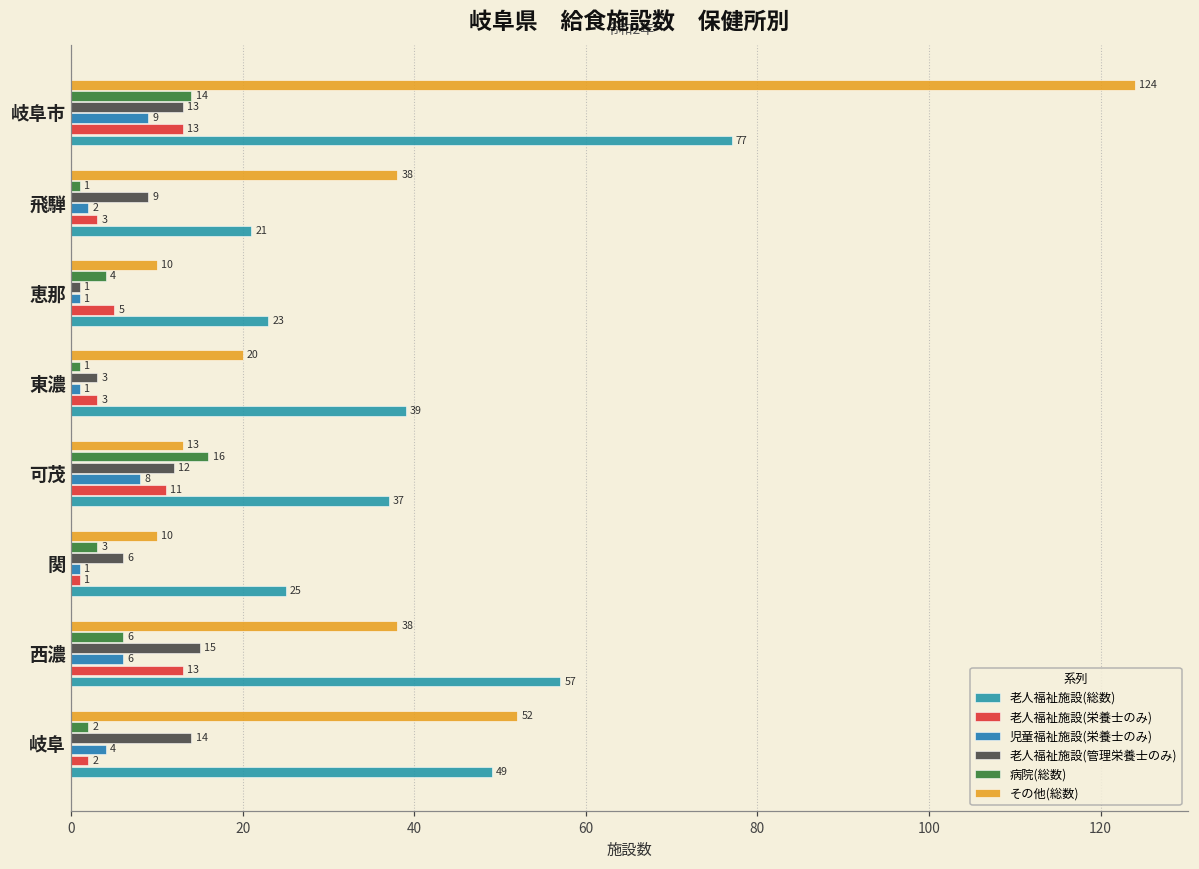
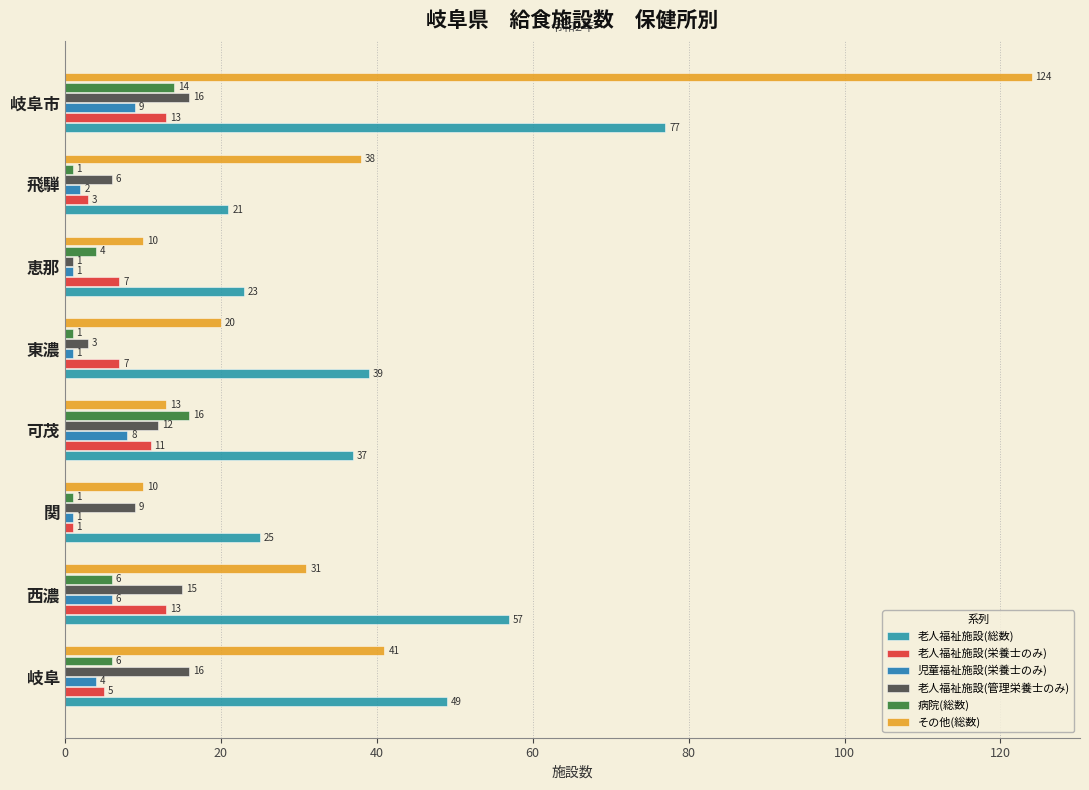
  {
    "老人福祉施設(栄養士のみ)": {
      "岐阜市": 13,
      "飛騨": 3,
-     "恵那": 5,
-     "東濃": 3,
+     "恵那": 7,
+     "東濃": 7,
      "可茂": 11,
      "関": 1,
      "西濃": 13,
-     "岐阜": 2
+     "岐阜": 5
    },
    "老人福祉施設(管理栄養士のみ)": {
-     "岐阜市": 13,
-     "飛騨": 9,
+     "岐阜市": 16,
+     "飛騨": 6,
      "恵那": 1,
      "東濃": 3,
      "可茂": 12,
-     "関": 6,
+     "関": 9,
      "西濃": 15,
-     "岐阜": 14
+     "岐阜": 16
    },
    "病院(総数)": {
      "岐阜市": 14,
      "飛騨": 1,
      "恵那": 4,
      "東濃": 1,
      "可茂": 16,
-     "関": 3,
+     "関": 1,
      "西濃": 6,
-     "岐阜": 2
+     "岐阜": 6
    },
    "その他(総数)": {
      "岐阜市": 124,
      "飛騨": 38,
      "恵那": 10,
      "東濃": 20,
      "可茂": 13,
      "関": 10,
-     "西濃": 38,
-     "岐阜": 52
+     "西濃": 31,
+     "岐阜": 41
    }
  }
